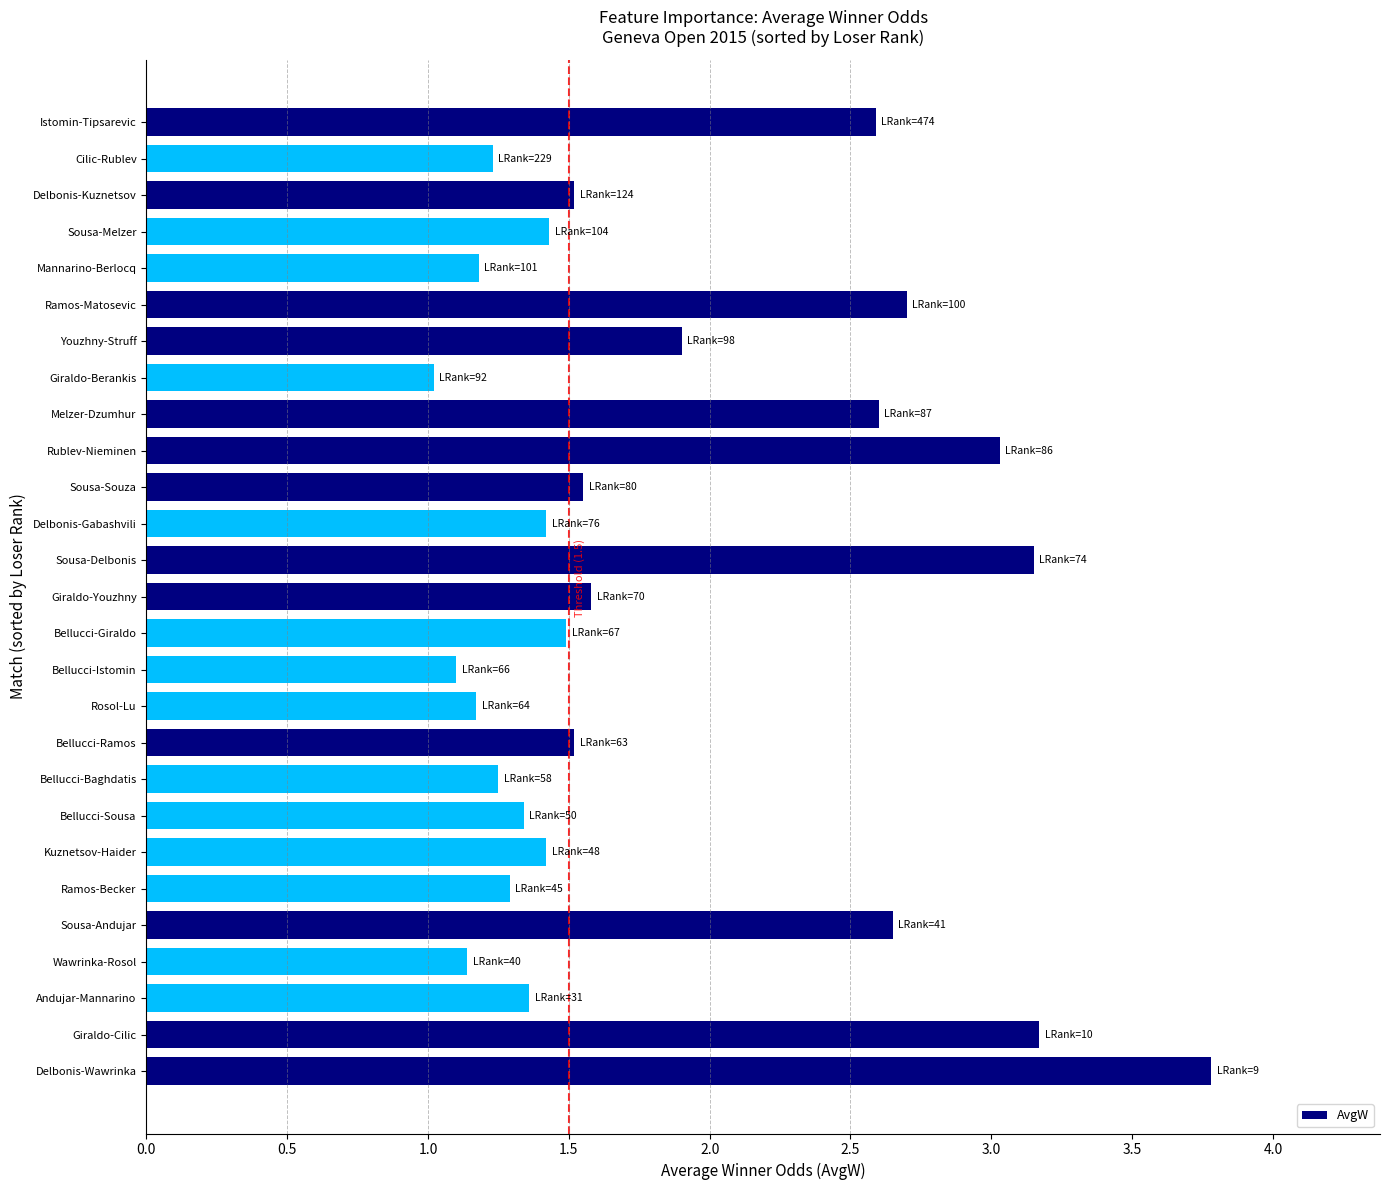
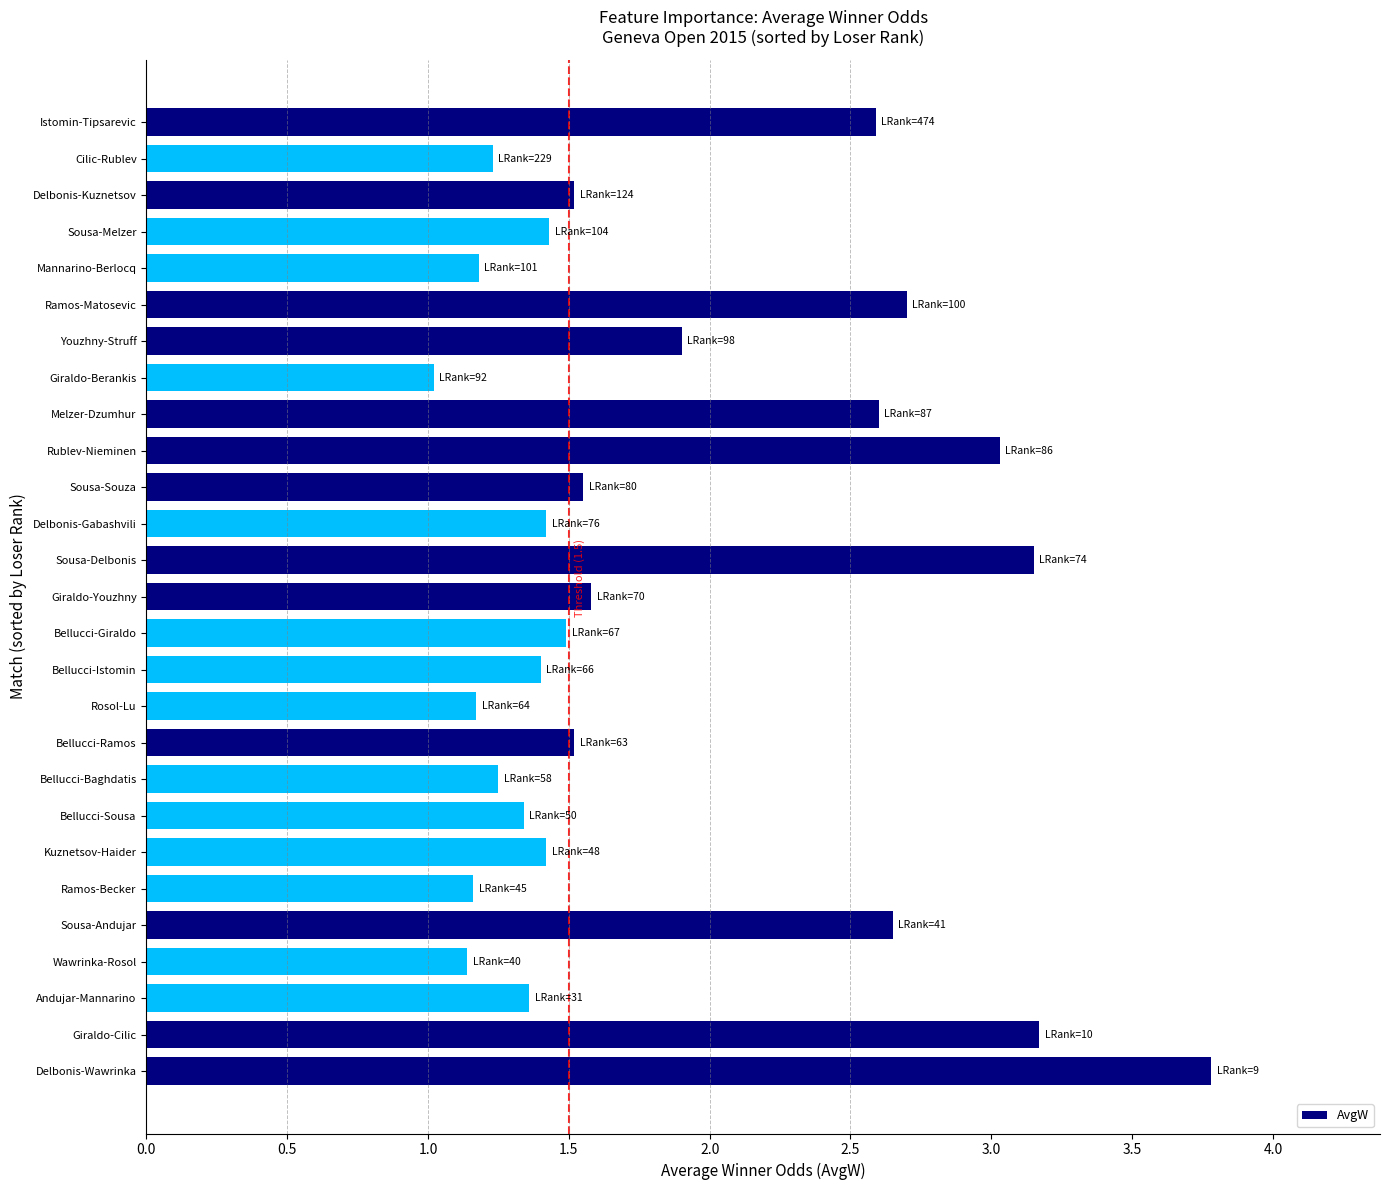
  {
-   "Bellucci-Istomin": 1.1,
-   "Ramos-Becker": 1.29
+   "Bellucci-Istomin": 1.4,
+   "Ramos-Becker": 1.16
  }
